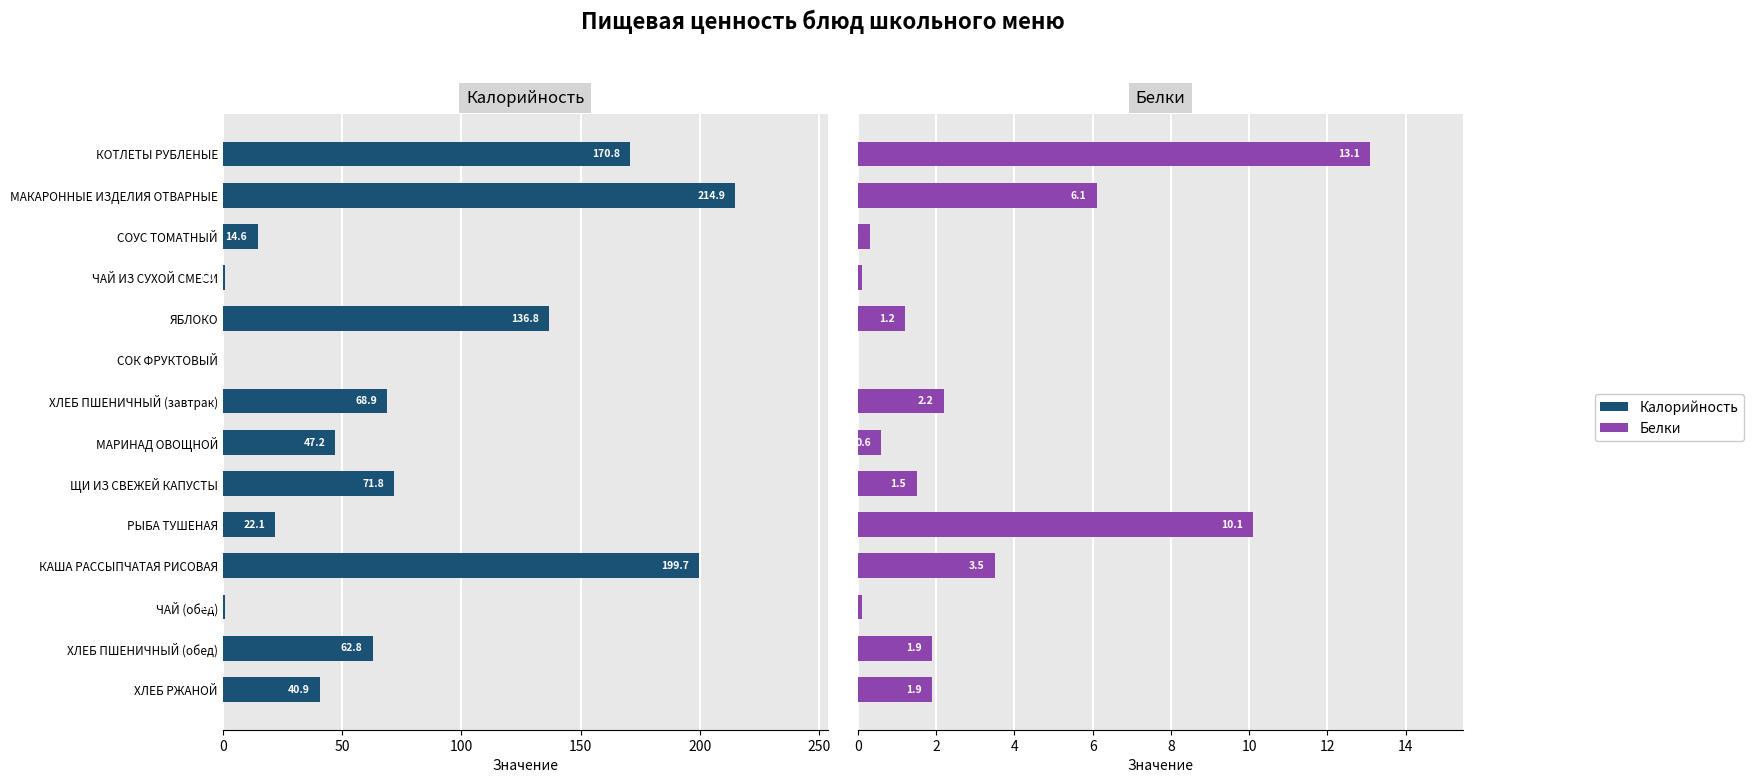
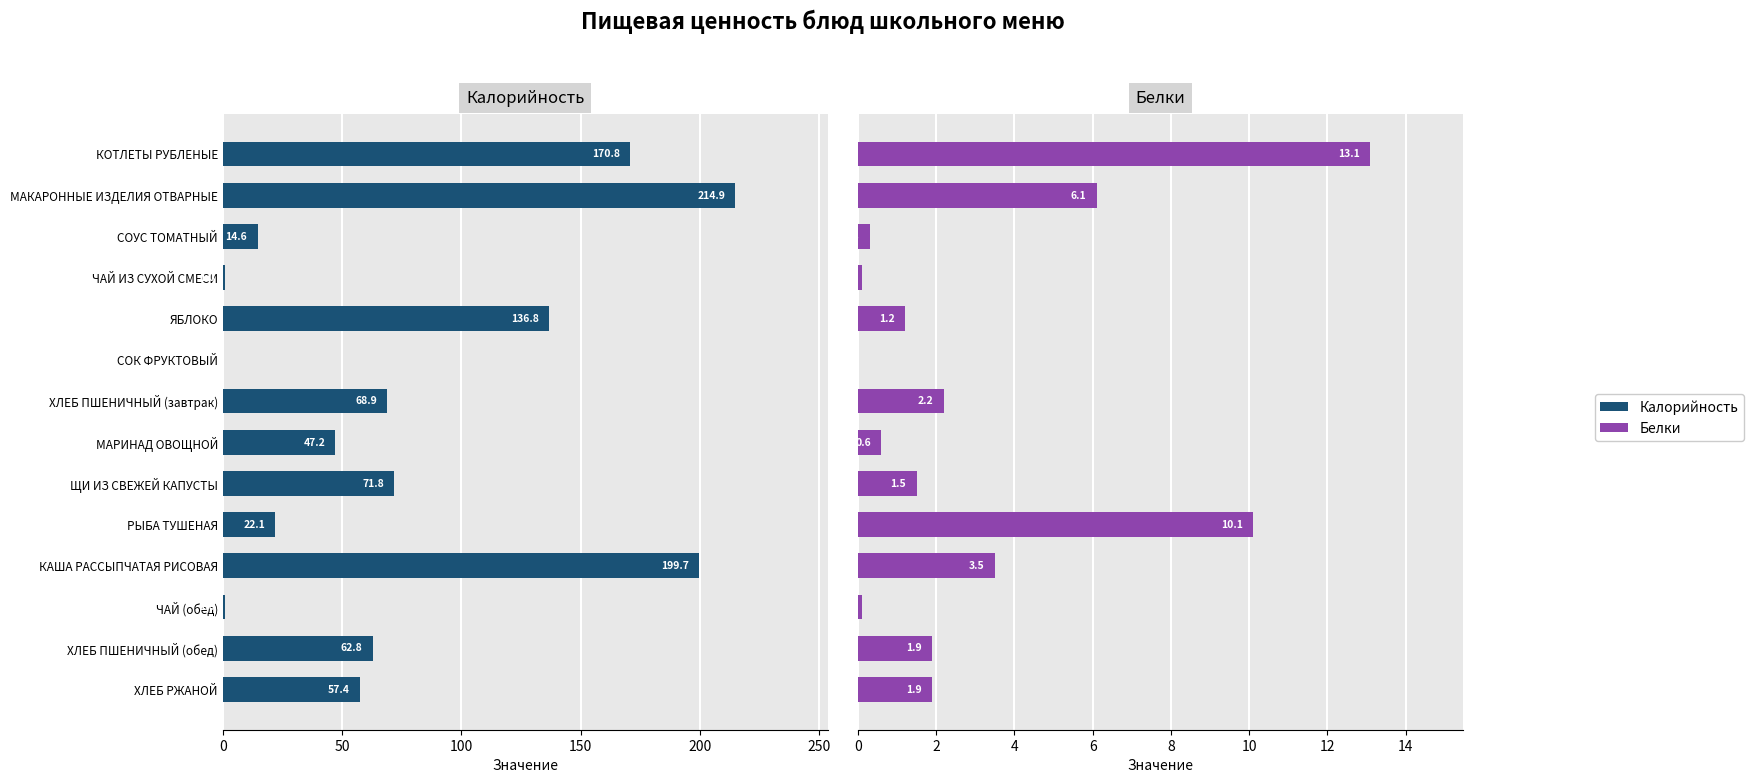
  {
    "Калорийность": {
      "КОТЛЕТЫ РУБЛЕНЫЕ": 170.8,
      "МАКАРОННЫЕ ИЗДЕЛИЯ ОТВАРНЫЕ": 214.9,
      "СОУС ТОМАТНЫЙ": 14.6,
      "ЯБЛОКО": 136.8,
      "ХЛЕБ ПШЕНИЧНЫЙ (завтрак)": 68.9,
      "МАРИНАД ОВОЩНОЙ": 47.2,
      "ЩИ ИЗ СВЕЖЕЙ КАПУСТЫ": 71.8,
      "РЫБА ТУШЕНАЯ": 22.1,
      "КАША РАССЫПЧАТАЯ РИСОВАЯ": 199.7,
      "ХЛЕБ ПШЕНИЧНЫЙ (обед)": 62.8,
-     "ХЛЕБ РЖАНОЙ": 40.9
+     "ХЛЕБ РЖАНОЙ": 57.4
    }
  }
